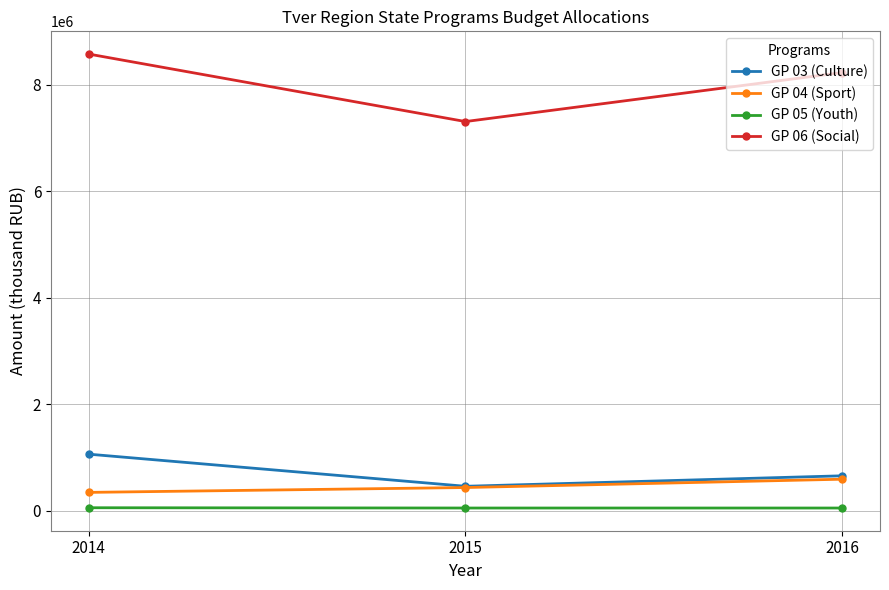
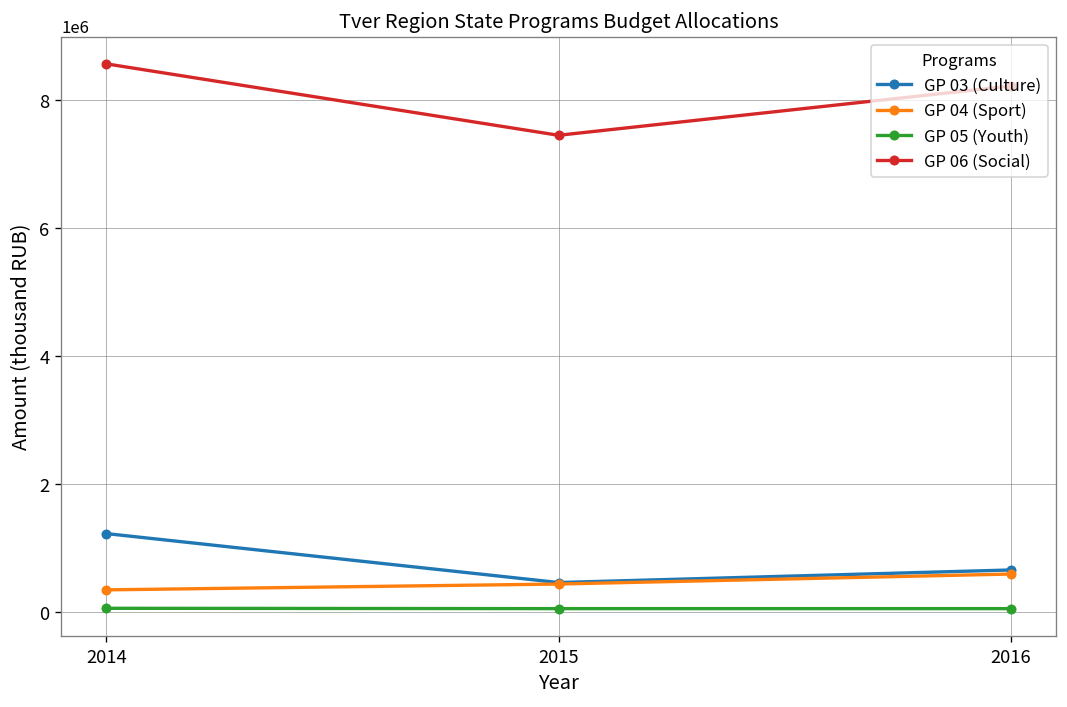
  {
    "GP 03 (Culture)": {
-     "2014": 1100000,
+     "2014": 1200000,
      "2016": 700000
    },
    "GP 04 (Sport)": {
      "2014": 300000,
      "2016": 600000
    },
    "GP 05 (Youth)": {
      "2014": 100000,
      "2015": 0,
      "2016": 0
    },
    "GP 06 (Social)": {
      "2014": 8600000,
-     "2015": 7300000
+     "2015": 7500000
    }
  }
